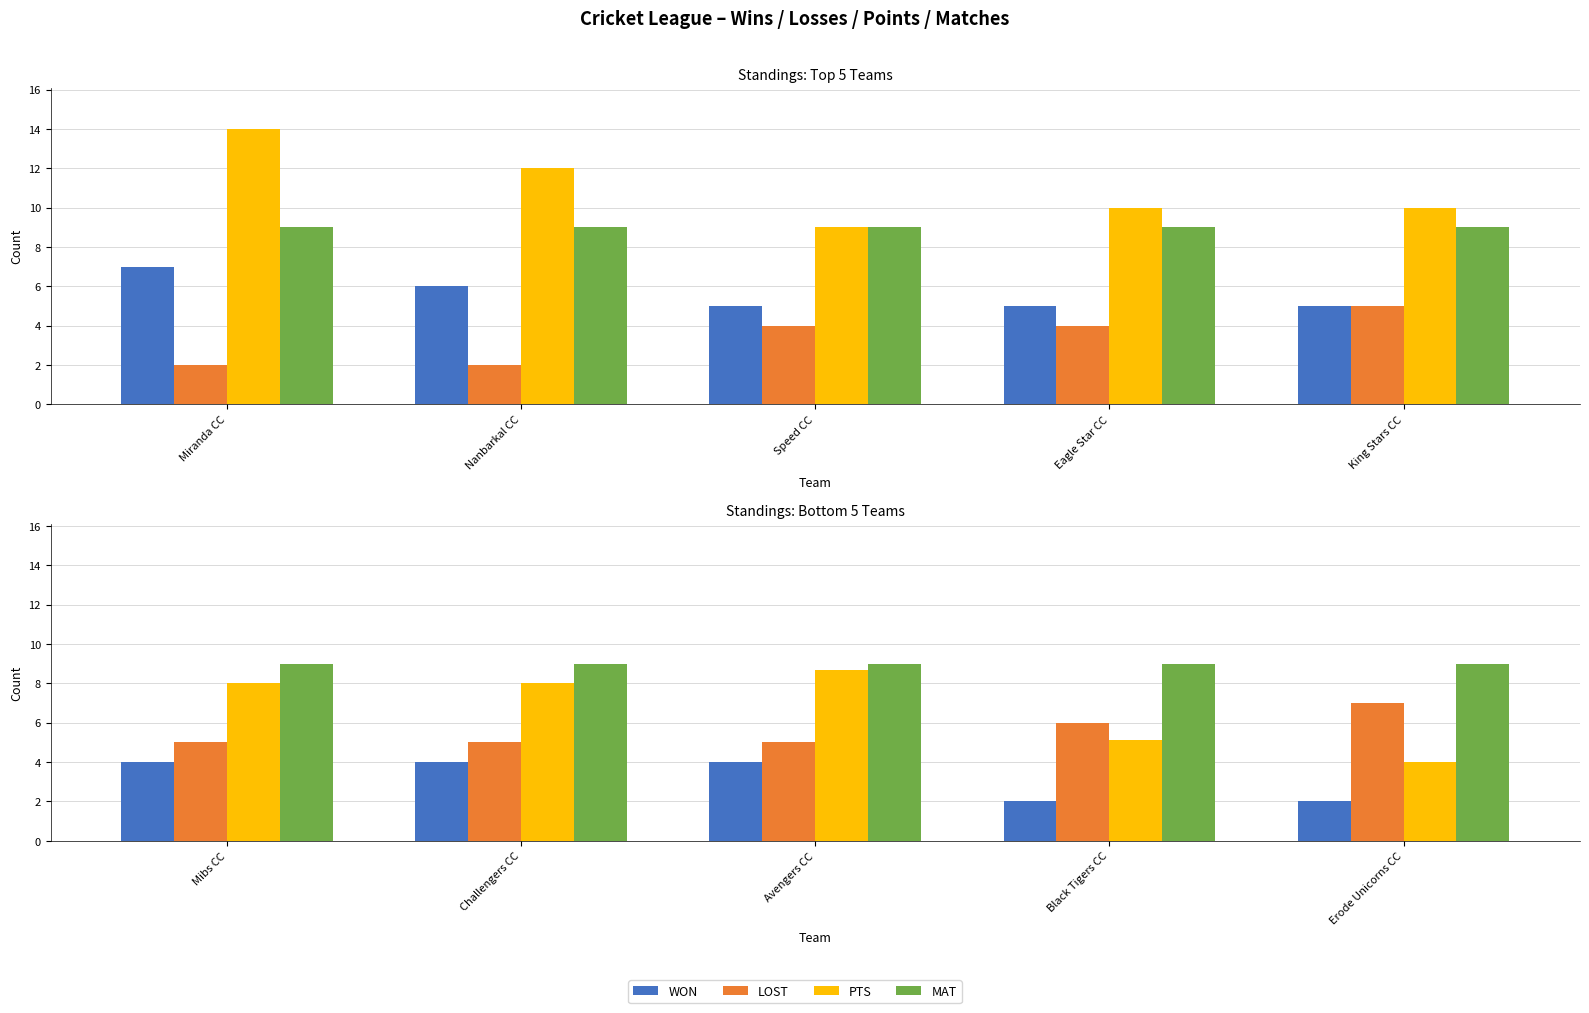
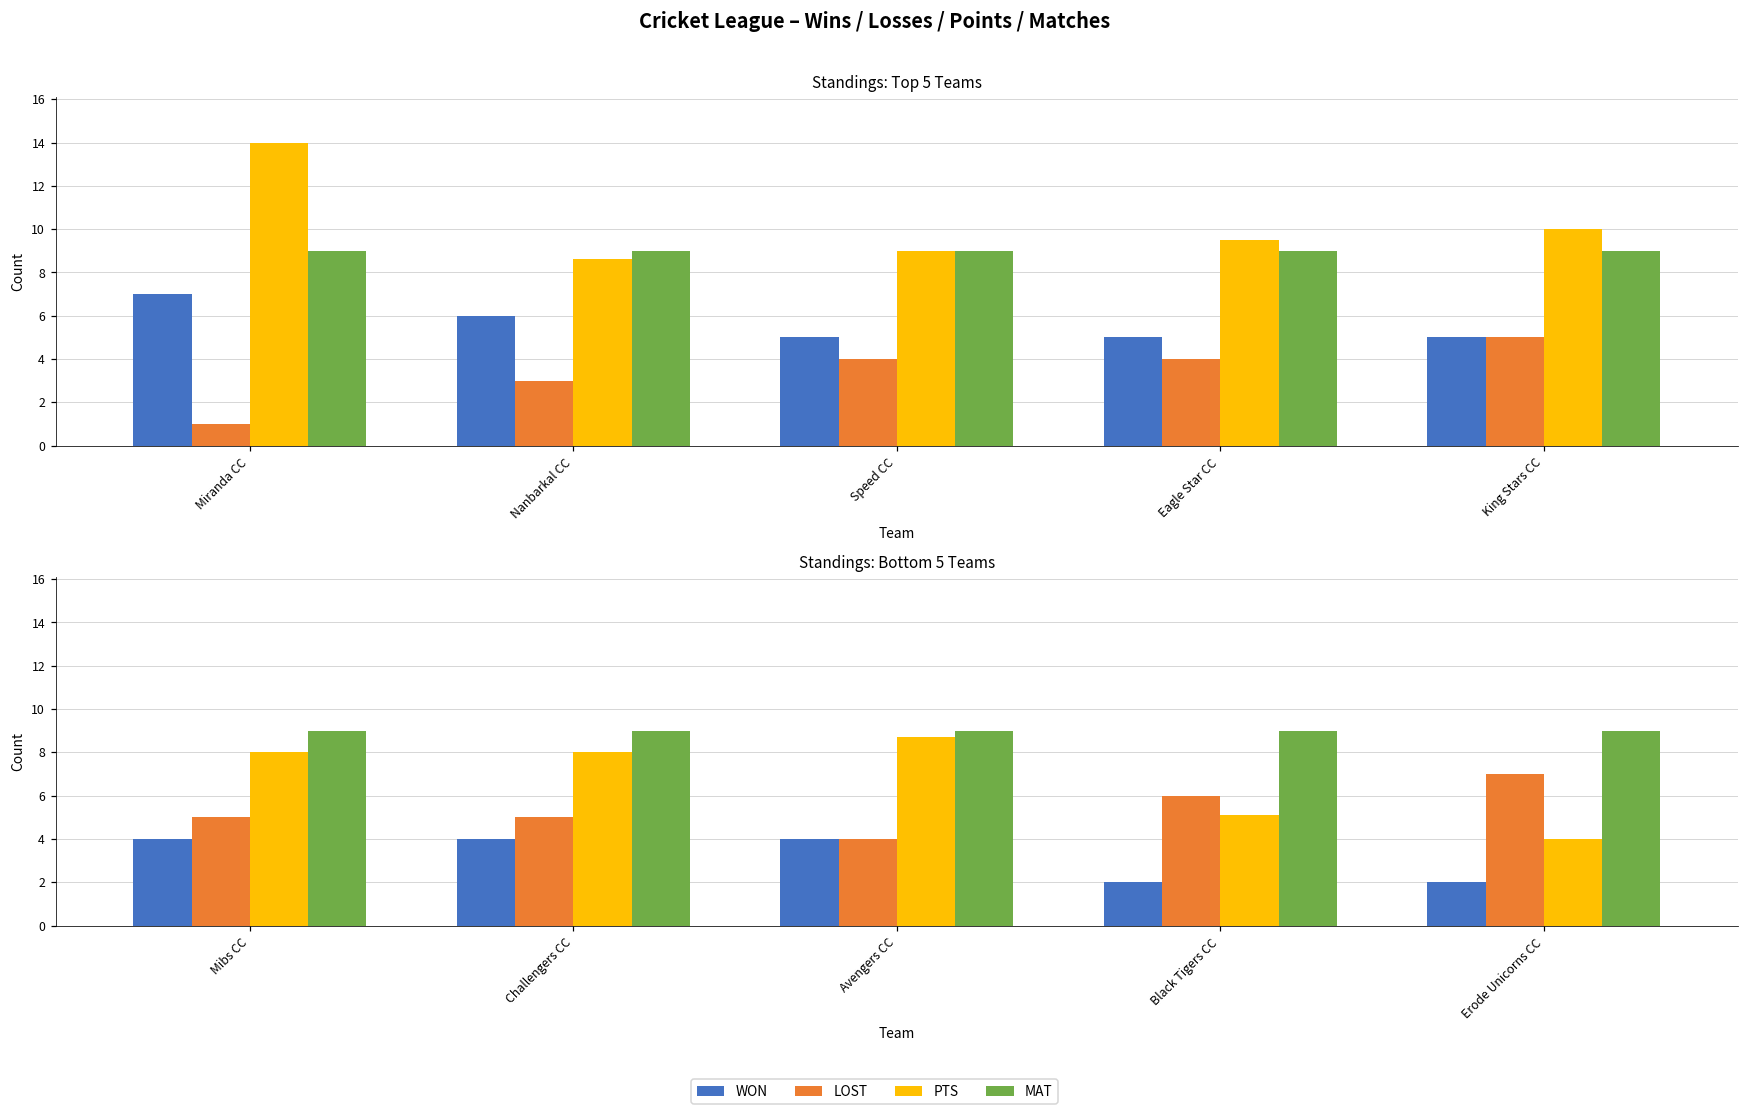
  {
    "Standings: Top 5 Teams": {
      "WON": {
        "Miranda CC": 7.0,
        "Nanbarkal CC": 6.0,
        "Speed CC": 5.0,
        "Eagle Star CC": 5.0,
        "King Stars CC": 5.0
      },
      "LOST": {
-       "Miranda CC": 2,
-       "Nanbarkal CC": 2,
+       "Miranda CC": 1,
+       "Nanbarkal CC": 3,
        "Speed CC": 4,
        "Eagle Star CC": 4,
        "King Stars CC": 5
      },
      "PTS": {
        "Miranda CC": 14.0,
-       "Nanbarkal CC": 12.0,
+       "Nanbarkal CC": 8.6,
        "Speed CC": 9.0,
-       "Eagle Star CC": 10.0,
+       "Eagle Star CC": 9.5,
        "King Stars CC": 10.0
      },
      "MAT": {
        "Miranda CC": 9.0,
        "Nanbarkal CC": 9.0,
        "Speed CC": 9.0,
        "Eagle Star CC": 9.0,
        "King Stars CC": 9.0
      }
    },
    "Standings: Bottom 5 Teams": {
      "WON": {
        "Mibs CC": 4,
        "Challengers CC": 4,
        "Avengers CC": 4,
        "Black Tigers CC": 2,
        "Erode Unicorns CC": 2
      },
      "LOST": {
        "Mibs CC": 5,
        "Challengers CC": 5,
-       "Avengers CC": 5,
+       "Avengers CC": 4,
        "Black Tigers CC": 6,
        "Erode Unicorns CC": 7
      },
      "PTS": {
        "Mibs CC": 8,
        "Challengers CC": 8,
        "Avengers CC": 8.7,
        "Black Tigers CC": 5,
        "Erode Unicorns CC": 4
      },
      "MAT": {
        "Mibs CC": 9,
        "Challengers CC": 9,
        "Avengers CC": 9,
        "Black Tigers CC": 9,
        "Erode Unicorns CC": 9
      }
    }
  }
